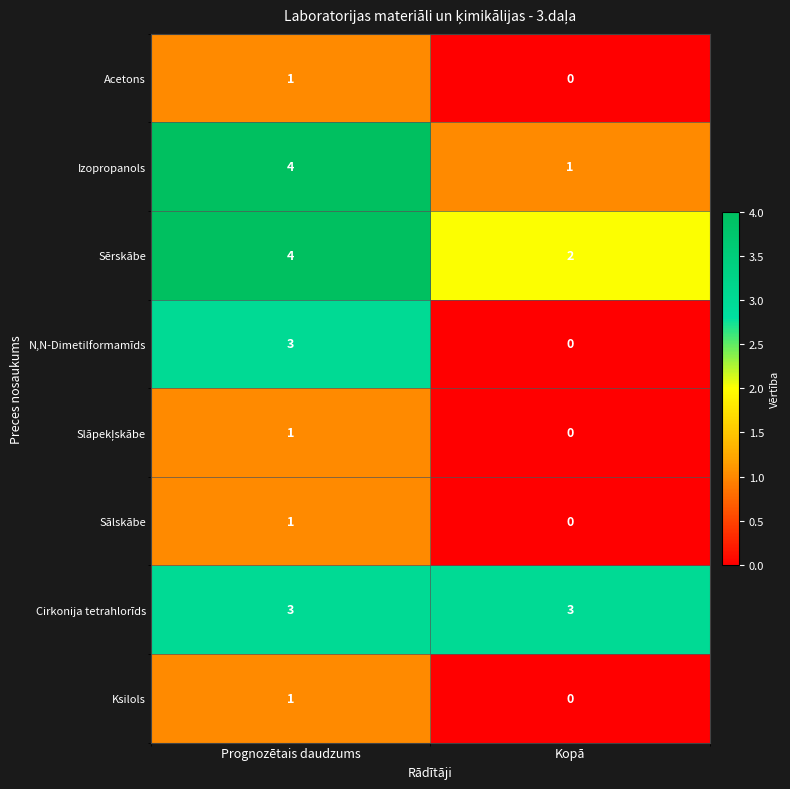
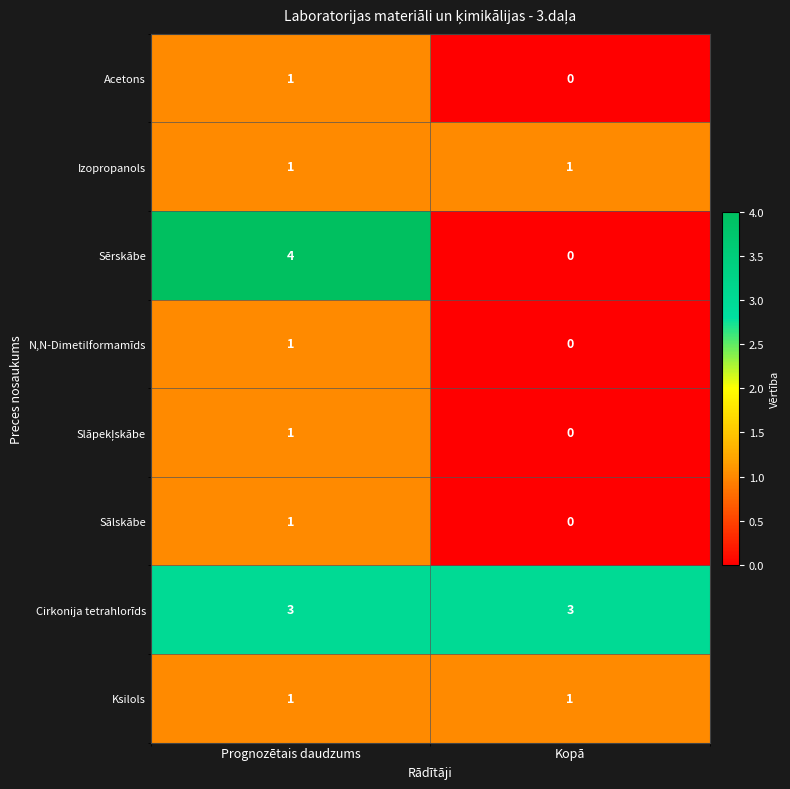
  {
    "Acetons": {
      "Prognozētais daudzums": 1,
      "Kopā": 0
    },
    "Izopropanols": {
-     "Prognozētais daudzums": 4,
+     "Prognozētais daudzums": 1,
      "Kopā": 1
    },
    "Sērskābe": {
      "Prognozētais daudzums": 4,
-     "Kopā": 2
+     "Kopā": 0
    },
    "N,N-Dimetilformamīds": {
-     "Prognozētais daudzums": 3,
+     "Prognozētais daudzums": 1,
      "Kopā": 0
    },
    "Slāpekļskābe": {
      "Prognozētais daudzums": 1,
      "Kopā": 0
    },
    "Sālskābe": {
      "Prognozētais daudzums": 1,
      "Kopā": 0
    },
    "Cirkonija tetrahlorīds": {
      "Prognozētais daudzums": 3,
      "Kopā": 3
    },
    "Ksilols": {
      "Prognozētais daudzums": 1,
-     "Kopā": 0
+     "Kopā": 1
    }
  }
